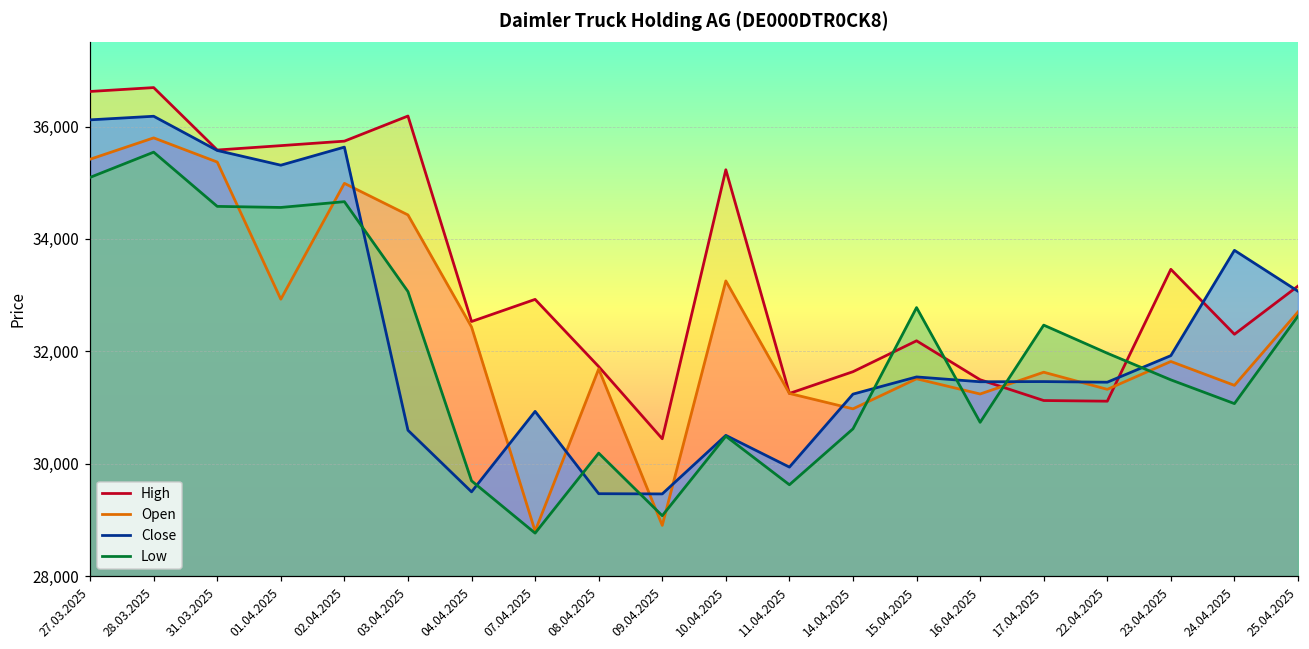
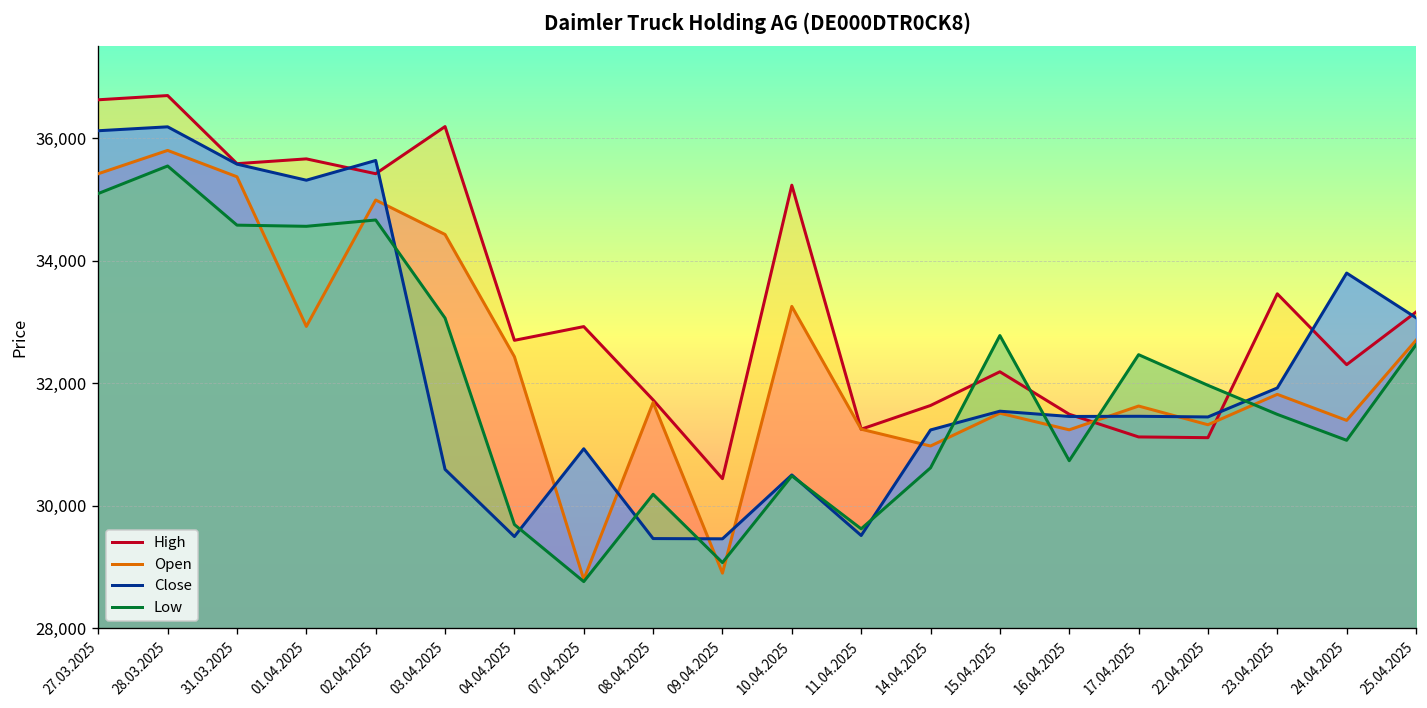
  {
    "High": {
      "27.03.2025": "36,600",
      "28.03.2025": "36,700",
      "01.04.2025": "35,700",
-     "02.04.2025": "35,700",
+     "02.04.2025": "35,400",
      "03.04.2025": "36,200",
-     "04.04.2025": "32,500",
+     "04.04.2025": "32,700",
      "07.04.2025": "32,900",
      "09.04.2025": "30,400",
      "10.04.2025": "35,200",
      "14.04.2025": "31,600",
      "15.04.2025": "32,200",
      "17.04.2025": "31,100",
      "22.04.2025": "31,100",
      "23.04.2025": "33,500",
      "24.04.2025": "32,300",
      "25.04.2025": "33,200"
    },
    "Open": {
      "27.03.2025": "35,400",
      "28.03.2025": "35,800",
      "31.03.2025": "35,400",
      "01.04.2025": "32,900",
      "02.04.2025": "35,000",
      "03.04.2025": "34,400",
      "04.04.2025": "32,400",
      "09.04.2025": "28,900",
      "10.04.2025": "33,300",
      "14.04.2025": "31,000",
      "16.04.2025": "31,200",
      "17.04.2025": "31,600",
      "22.04.2025": "31,300",
      "23.04.2025": "31,800",
      "24.04.2025": "31,400",
      "25.04.2025": "32,700"
    },
    "Close": {
      "27.03.2025": "36,100",
      "28.03.2025": "36,200",
      "01.04.2025": "35,300",
      "02.04.2025": "35,600",
      "03.04.2025": "30,600",
      "04.04.2025": "29,500",
      "07.04.2025": "30,900",
      "08.04.2025": "29,500",
      "09.04.2025": "29,500",
-     "11.04.2025": "29,900",
+     "11.04.2025": "29,500",
      "14.04.2025": "31,200",
      "17.04.2025": "31,500",
      "22.04.2025": "31,500",
      "23.04.2025": "31,900",
      "24.04.2025": "33,800",
      "25.04.2025": "33,100"
    },
    "Low": {
      "27.03.2025": "35,100",
      "28.03.2025": "35,500",
      "31.03.2025": "34,600",
      "01.04.2025": "34,600",
      "02.04.2025": "34,700",
      "03.04.2025": "33,100",
      "04.04.2025": "29,700",
      "08.04.2025": "30,200",
      "09.04.2025": "29,100",
      "11.04.2025": "29,600",
      "14.04.2025": "30,600",
      "15.04.2025": "32,800",
      "16.04.2025": "30,700",
      "17.04.2025": "32,500",
      "22.04.2025": "32,000",
      "23.04.2025": "31,500",
      "24.04.2025": "31,100",
      "25.04.2025": "32,600"
    }
  }
